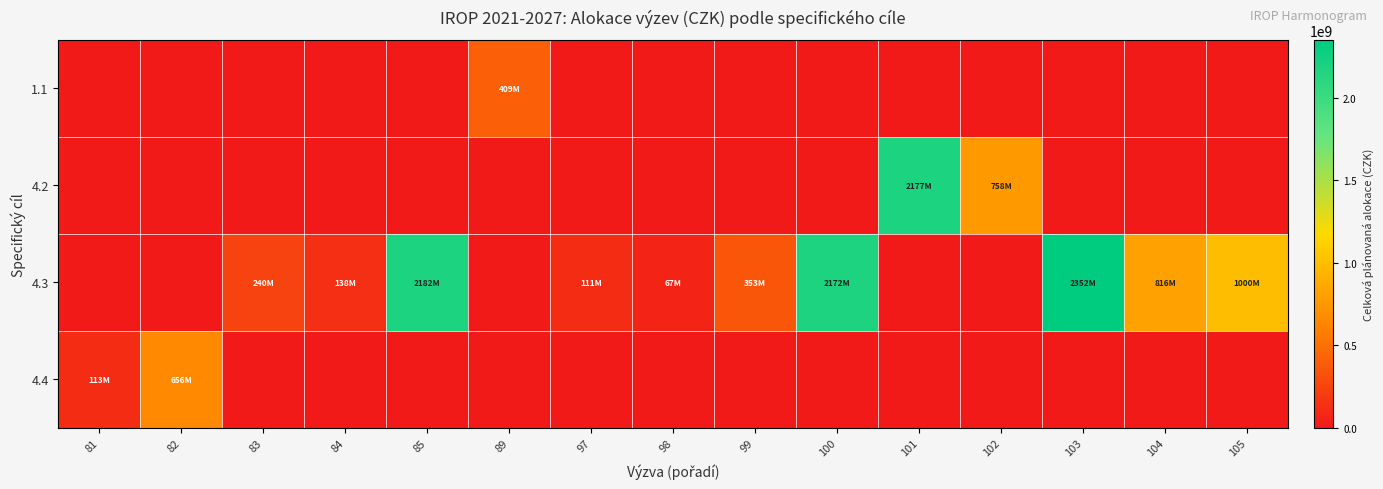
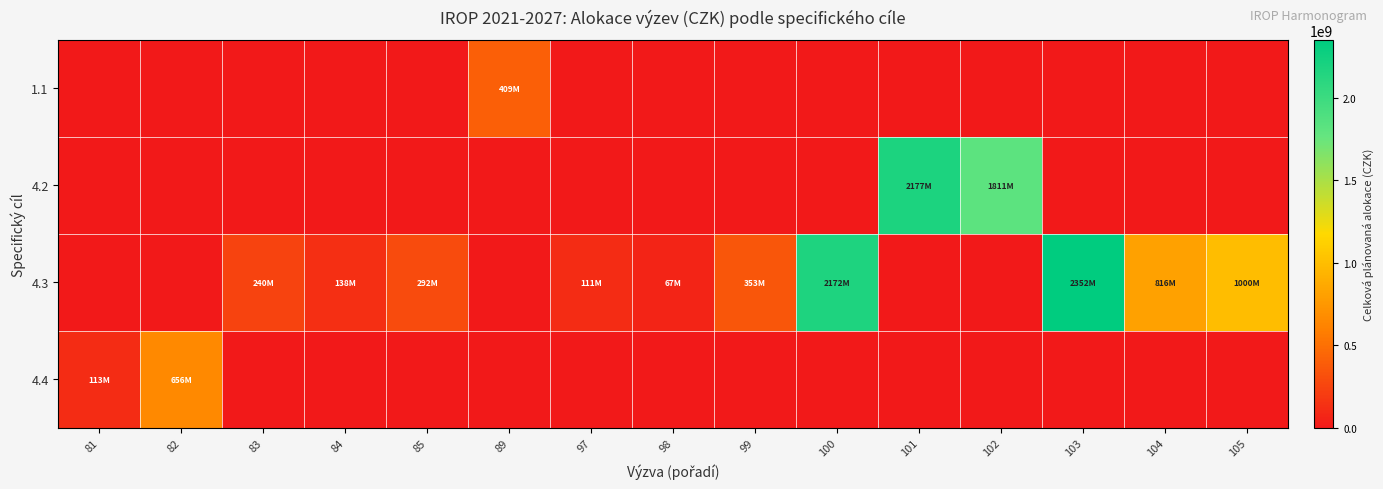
  {
    "1.1": {
      "89": "409M"
    },
    "4.2": {
      "101": "2177M",
-     "102": "758M"
+     "102": "1811M"
    },
    "4.3": {
      "83": "240M",
      "84": "138M",
-     "85": "2182M",
+     "85": "292M",
      "97": "111M",
      "98": "67M",
      "99": "353M",
      "100": "2172M",
      "103": "2352M",
      "104": "816M",
      "105": "1000M"
    },
    "4.4": {
      "81": "113M",
      "82": "656M"
    }
  }
